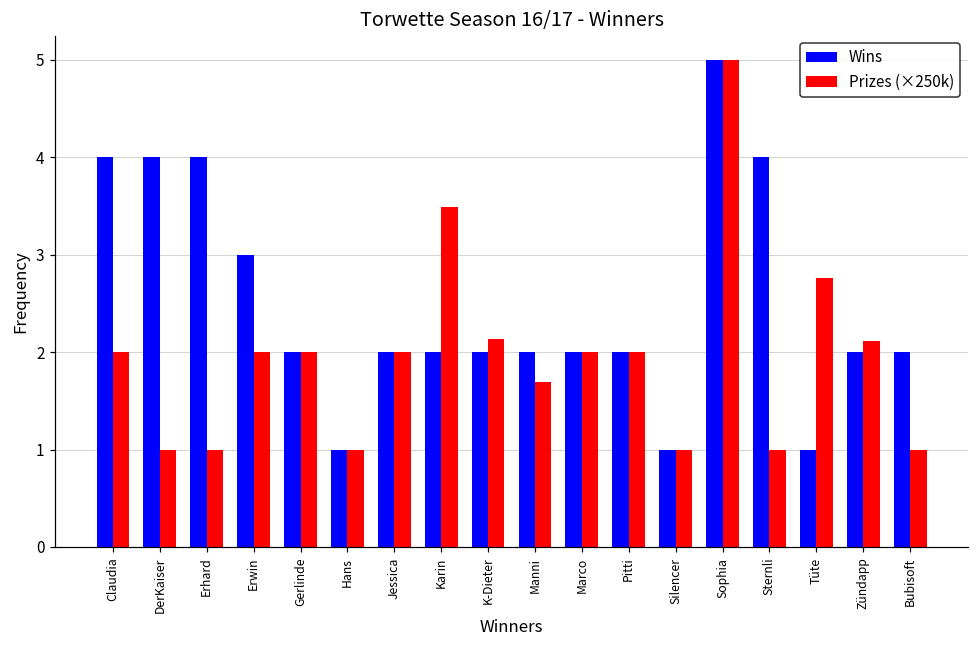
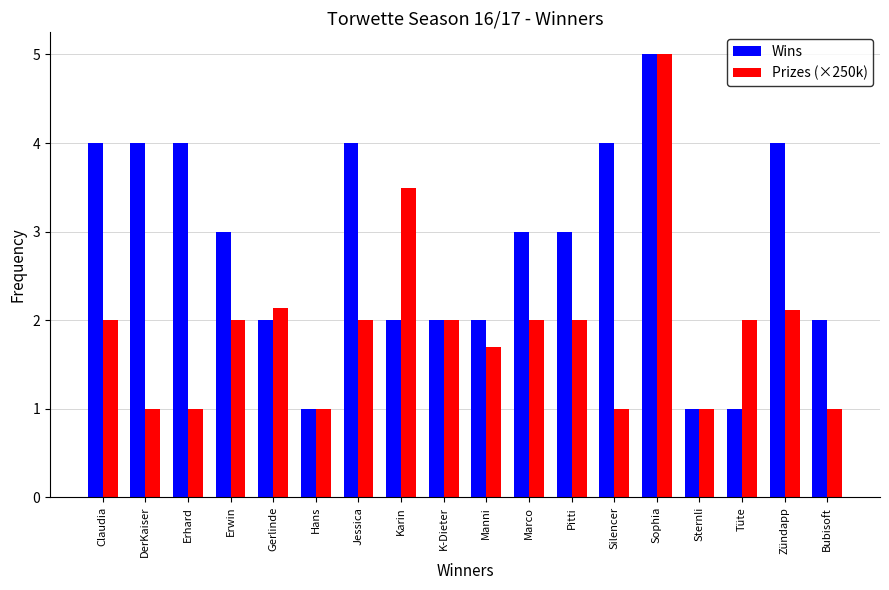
  {
    "Wins": {
      "Claudia": 4,
      "DerKaiser": 4,
      "Erhard": 4,
      "Erwin": 3,
      "Gerlinde": 2,
      "Hans": 1,
-     "Jessica": 2,
+     "Jessica": 4,
      "Karin": 2,
      "K-Dieter": 2,
      "Manni": 2,
-     "Marco": 2,
-     "Pitti": 2,
-     "Silencer": 1,
+     "Marco": 3,
+     "Pitti": 3,
+     "Silencer": 4,
      "Sophia": 5,
-     "Sternli": 4,
+     "Sternli": 1,
      "Tüte": 1,
-     "Zündapp": 2,
+     "Zündapp": 4,
      "Bubisoft": 2
    },
    "Prizes (×250k)": {
      "Claudia": 2.0,
      "DerKaiser": 1.0,
      "Erhard": 1.0,
      "Erwin": 2.0,
-     "Gerlinde": 2.0,
+     "Gerlinde": 2.1,
      "Hans": 1.0,
      "Jessica": 2.0,
      "Karin": 3.5,
-     "K-Dieter": 2.1,
+     "K-Dieter": 2.0,
      "Manni": 1.7,
      "Marco": 2.0,
      "Pitti": 2.0,
      "Silencer": 1.0,
      "Sophia": 5.0,
      "Sternli": 1.0,
-     "Tüte": 2.8,
+     "Tüte": 2.0,
      "Zündapp": 2.1,
      "Bubisoft": 1.0
    }
  }
